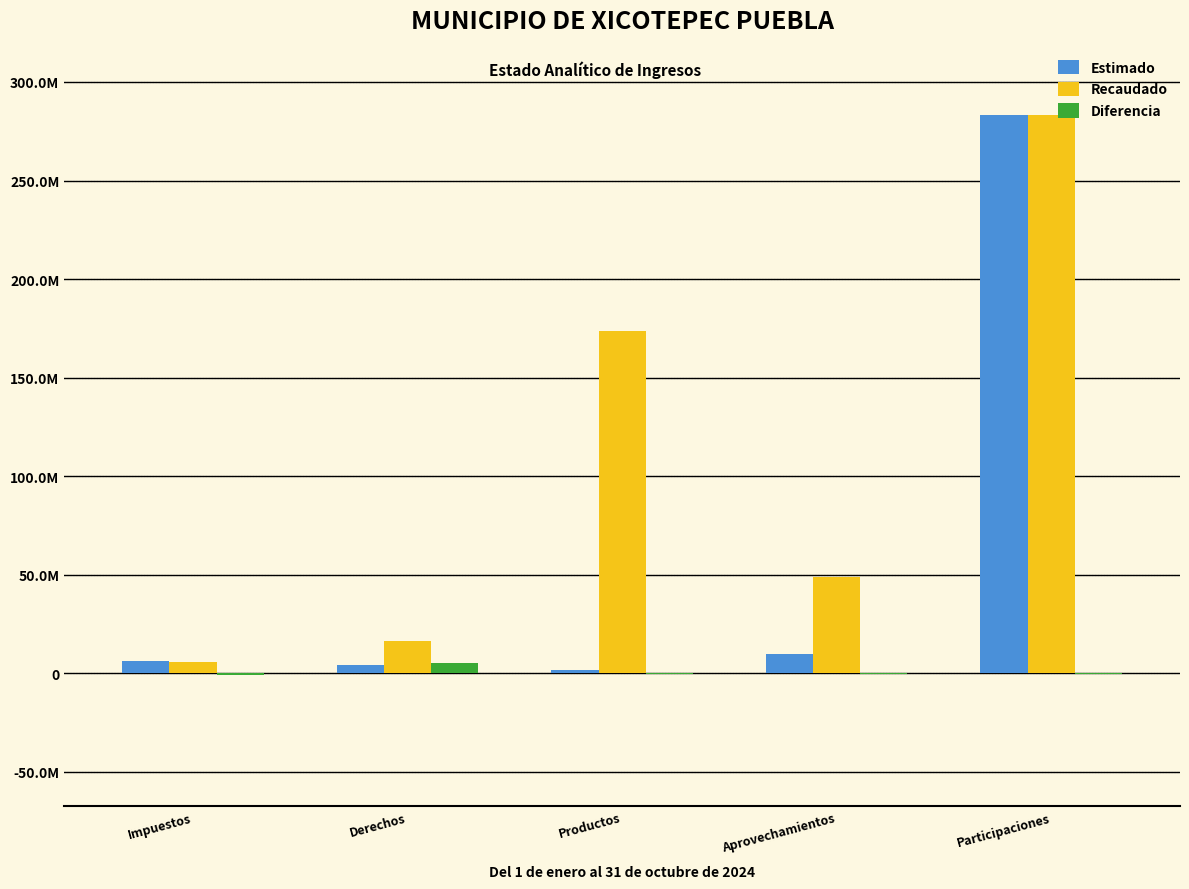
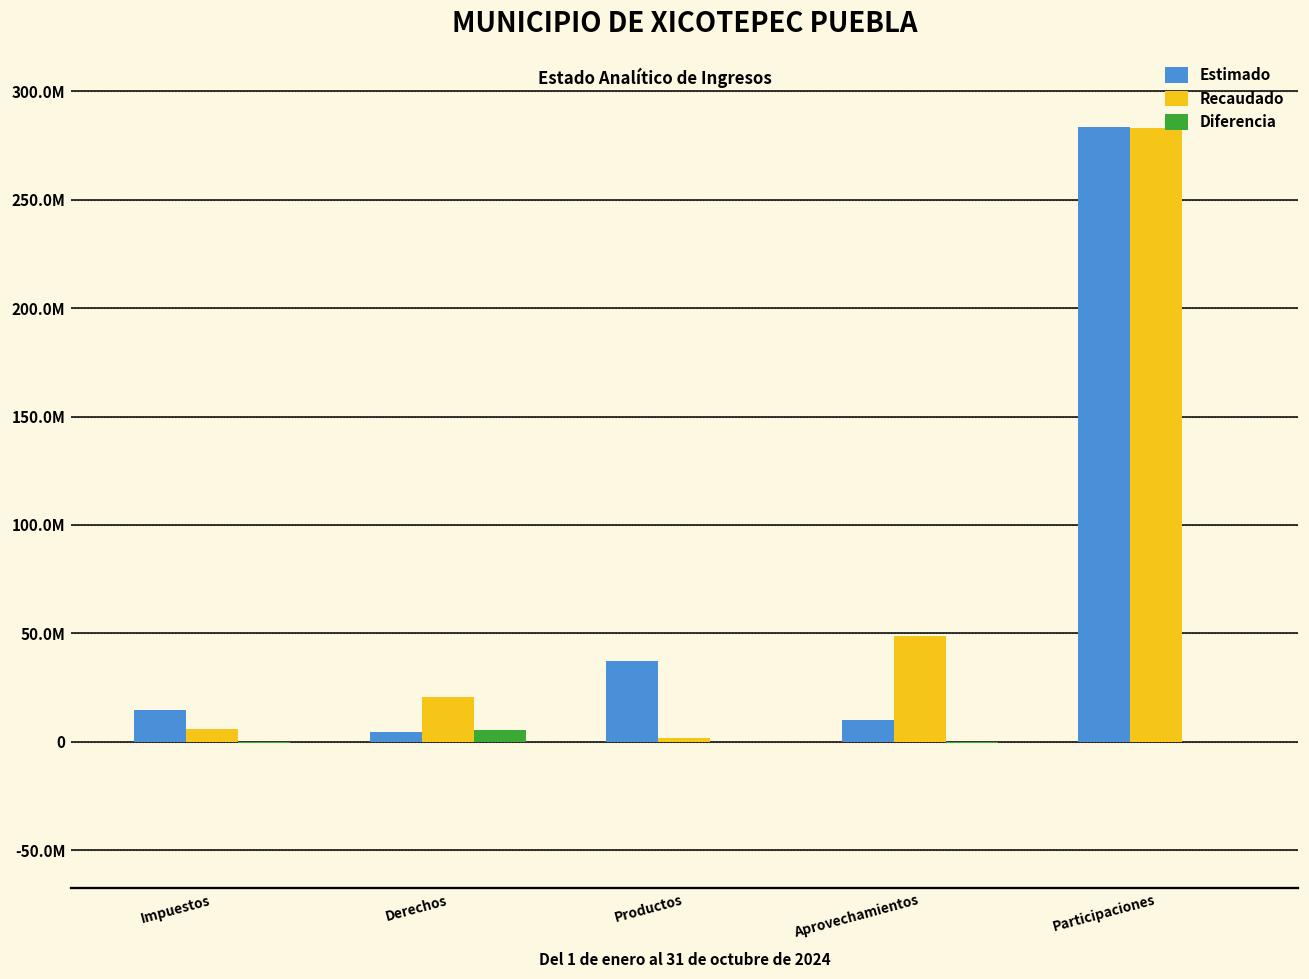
  {
    "Estimado": {
-     "Impuestos": 6000000,
+     "Impuestos": 15000000,
      "Derechos": 4000000,
-     "Productos": 2000000,
+     "Productos": 37000000,
      "Aprovechamientos": 10000000,
      "Participaciones": 283000000
    },
    "Recaudado": {
      "Impuestos": 6000000,
-     "Derechos": 16000000,
-     "Productos": 174000000,
+     "Derechos": 21000000,
+     "Productos": 2000000,
      "Aprovechamientos": 49000000,
      "Participaciones": 283000000
    },
    "Diferencia": {
      "Derechos": 5000000
    }
  }
